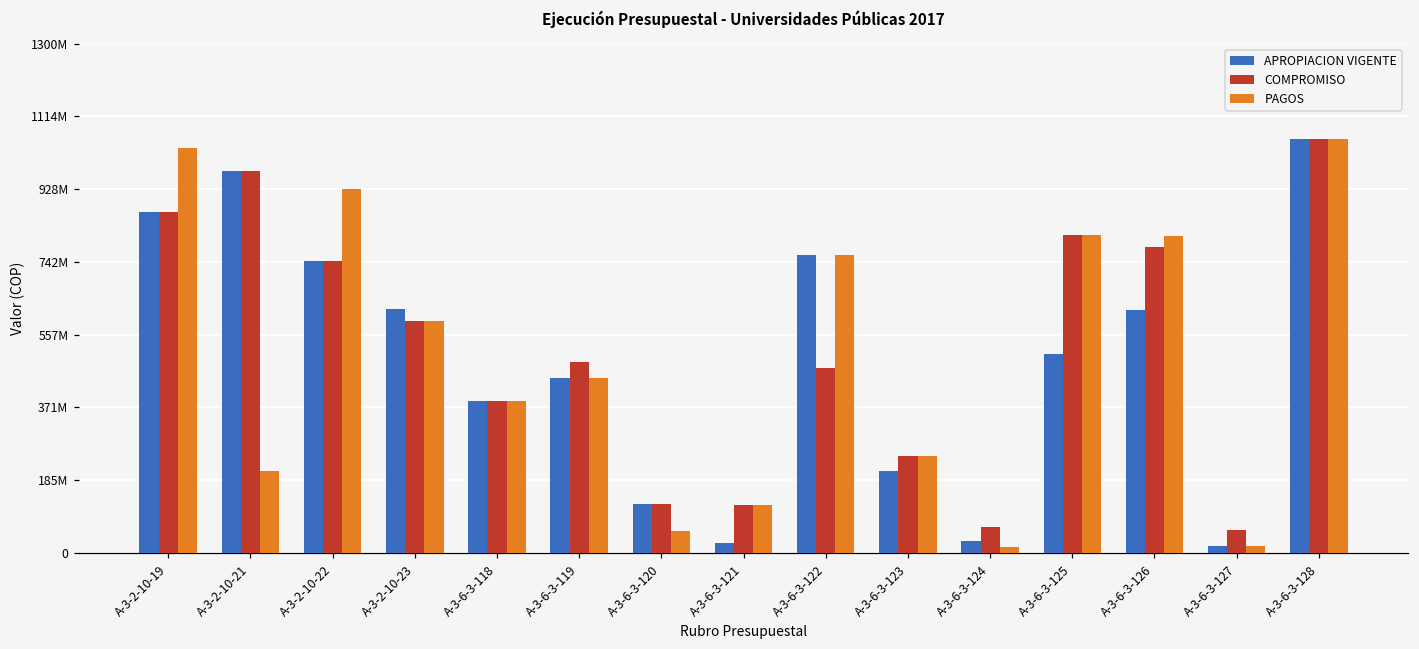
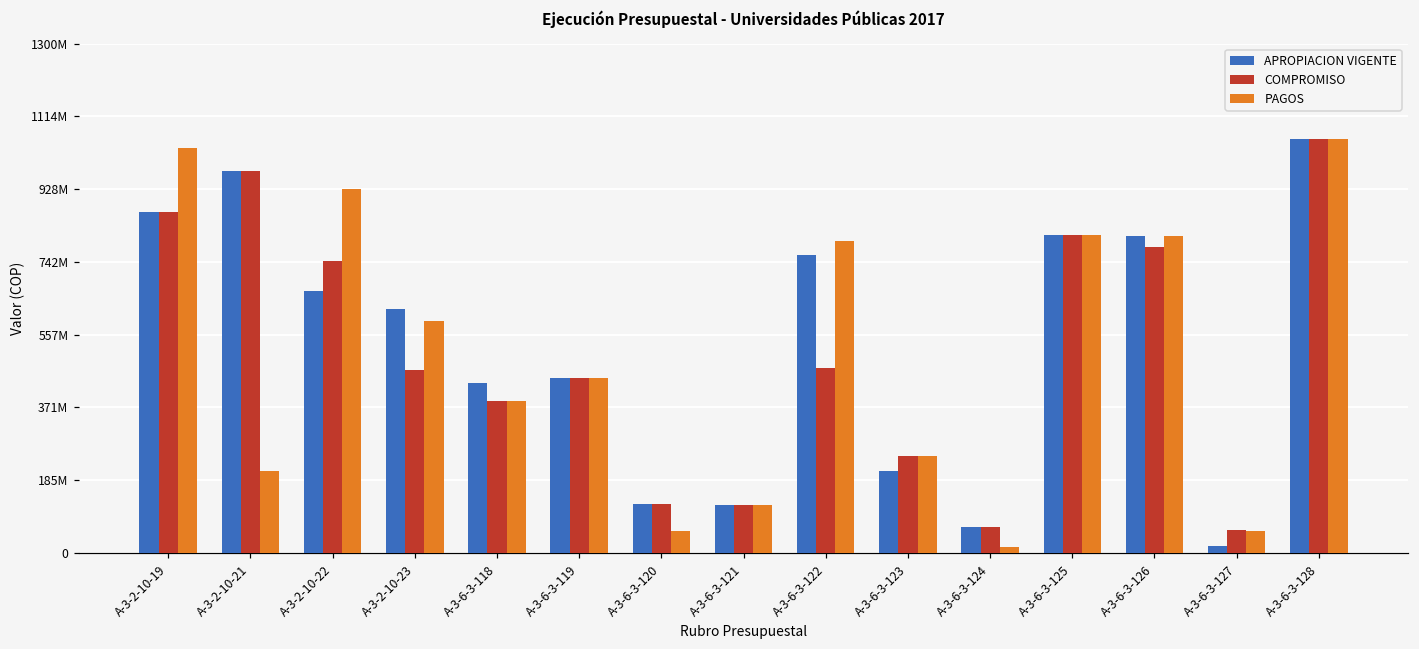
  {
    "APROPIACION VIGENTE": {
      "A-3-2-10-19": 870000000,
      "A-3-2-10-21": 980000000,
-     "A-3-2-10-22": 750000000,
+     "A-3-2-10-22": 670000000,
      "A-3-2-10-23": 620000000,
-     "A-3-6-3-118": 390000000,
+     "A-3-6-3-118": 430000000,
      "A-3-6-3-119": 450000000,
      "A-3-6-3-120": 130000000,
-     "A-3-6-3-121": 30000000,
+     "A-3-6-3-121": 120000000,
      "A-3-6-3-122": 760000000,
      "A-3-6-3-123": 210000000,
-     "A-3-6-3-124": 30000000,
-     "A-3-6-3-125": 510000000,
-     "A-3-6-3-126": 620000000,
+     "A-3-6-3-124": 70000000,
+     "A-3-6-3-125": 810000000,
+     "A-3-6-3-126": 810000000,
      "A-3-6-3-127": 20000000,
      "A-3-6-3-128": 1060000000
    },
    "COMPROMISO": {
      "A-3-2-10-19": 870000000,
      "A-3-2-10-21": 980000000,
      "A-3-2-10-22": 750000000,
-     "A-3-2-10-23": 590000000,
+     "A-3-2-10-23": 470000000,
      "A-3-6-3-118": 390000000,
-     "A-3-6-3-119": 490000000,
+     "A-3-6-3-119": 450000000,
      "A-3-6-3-120": 130000000,
      "A-3-6-3-121": 120000000,
      "A-3-6-3-122": 470000000,
      "A-3-6-3-123": 250000000,
      "A-3-6-3-124": 70000000,
      "A-3-6-3-125": 810000000,
      "A-3-6-3-126": 780000000,
      "A-3-6-3-127": 60000000,
      "A-3-6-3-128": 1060000000
    },
    "PAGOS": {
      "A-3-2-10-19": 1030000000,
      "A-3-2-10-21": 210000000,
      "A-3-2-10-22": 930000000,
      "A-3-2-10-23": 590000000,
      "A-3-6-3-118": 390000000,
      "A-3-6-3-119": 450000000,
      "A-3-6-3-120": 60000000,
      "A-3-6-3-121": 120000000,
-     "A-3-6-3-122": 760000000,
+     "A-3-6-3-122": 800000000,
      "A-3-6-3-123": 250000000,
      "A-3-6-3-124": 10000000,
      "A-3-6-3-125": 810000000,
      "A-3-6-3-126": 810000000,
-     "A-3-6-3-127": 20000000,
+     "A-3-6-3-127": 60000000,
      "A-3-6-3-128": 1060000000
    }
  }
